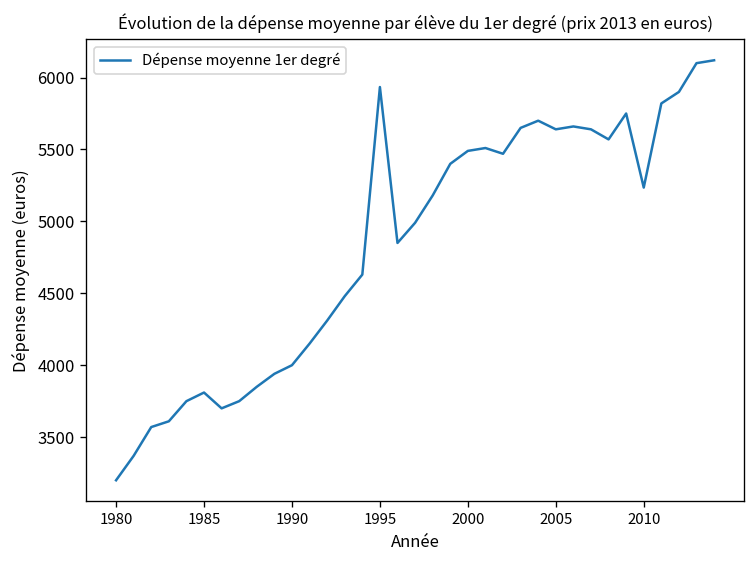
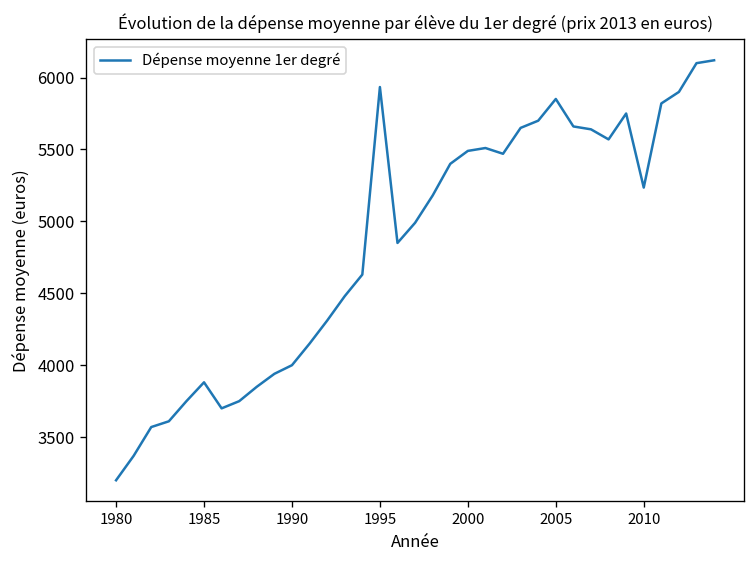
  {
    "1980": 3200,
-   "1985": 3810,
+   "1985": 3880,
    "1990": 4000,
    "1995": 5930,
    "2000": 5490,
-   "2005": 5640,
+   "2005": 5850,
    "2010": 5240
  }
